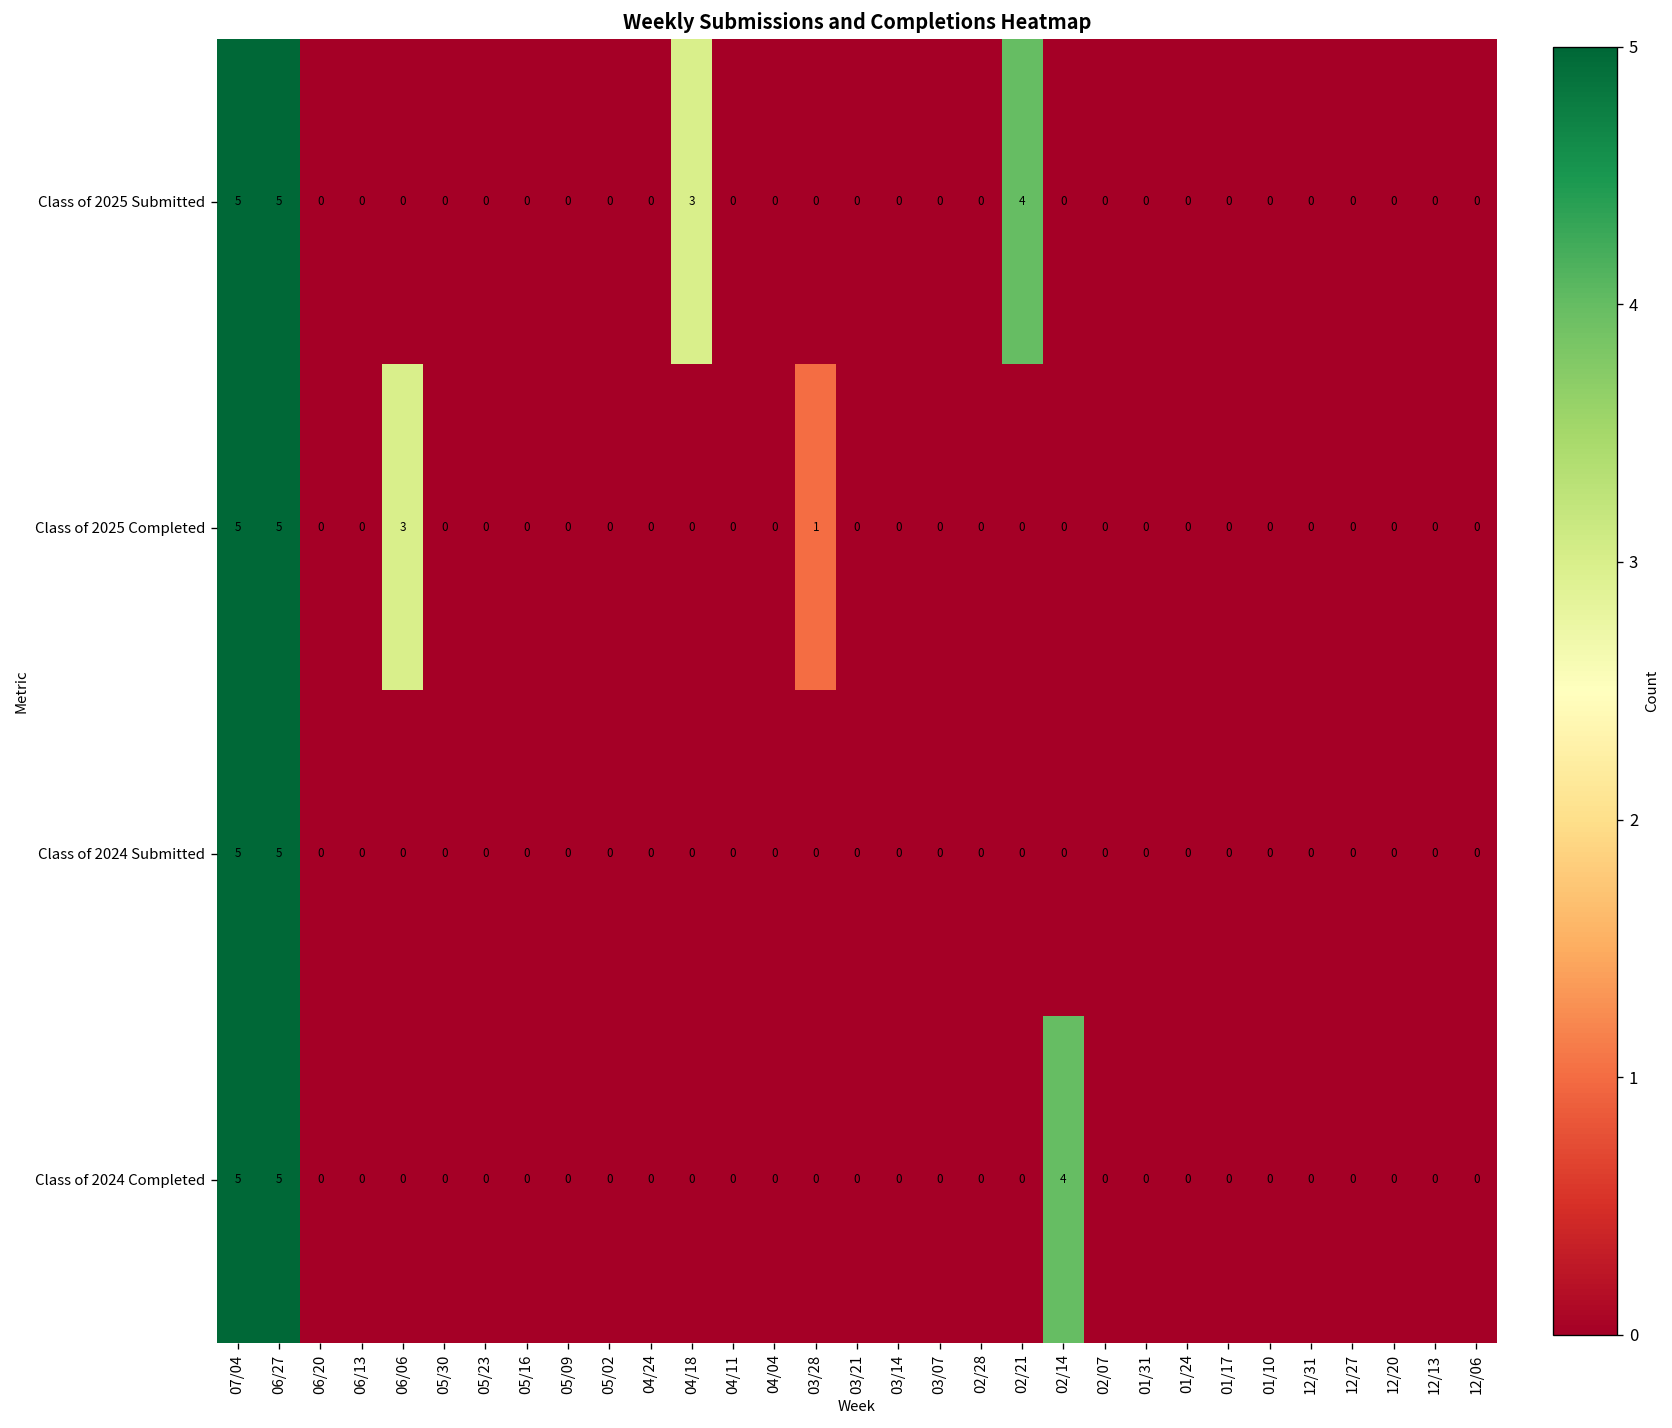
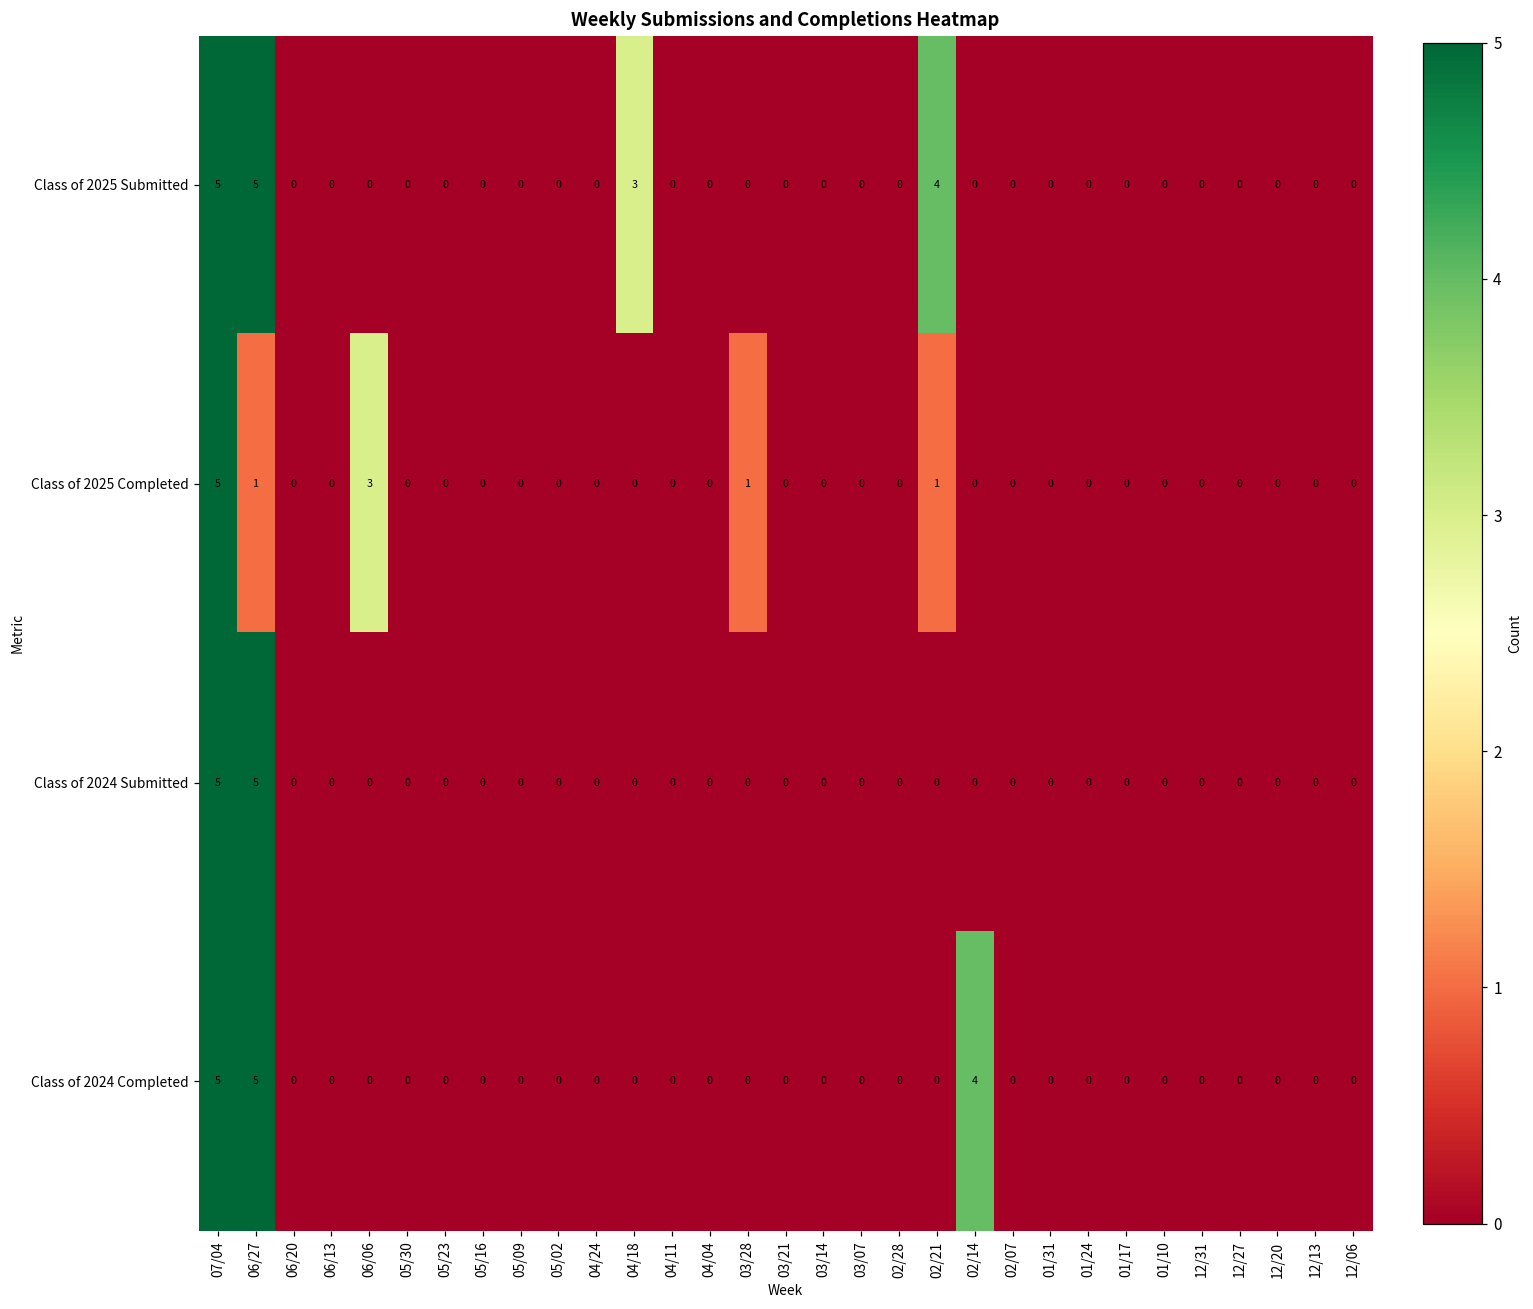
  {
    "Class of 2025 Submitted": {
      "07/04": 5,
      "06/27": 5,
      "06/20": 0,
      "06/13": 0,
      "06/06": 0,
      "05/30": 0,
      "05/23": 0,
      "05/16": 0,
      "05/09": 0,
      "05/02": 0,
      "04/24": 0,
      "04/18": 3,
      "04/11": 0,
      "04/04": 0,
      "03/28": 0,
      "03/21": 0,
      "03/14": 0,
      "03/07": 0,
      "02/28": 0,
      "02/21": 4,
      "02/14": 0,
      "02/07": 0,
      "01/31": 0,
      "01/24": 0,
      "01/17": 0,
      "01/10": 0,
      "12/31": 0,
      "12/27": 0,
      "12/20": 0,
      "12/13": 0,
      "12/06": 0
    },
    "Class of 2025 Completed": {
      "07/04": 5,
-     "06/27": 5,
+     "06/27": 1,
      "06/20": 0,
      "06/13": 0,
      "06/06": 3,
      "05/30": 0,
      "05/23": 0,
      "05/16": 0,
      "05/09": 0,
      "05/02": 0,
      "04/24": 0,
      "04/18": 0,
      "04/11": 0,
      "04/04": 0,
      "03/28": 1,
      "03/21": 0,
      "03/14": 0,
      "03/07": 0,
      "02/28": 0,
-     "02/21": 0,
+     "02/21": 1,
      "02/14": 0,
      "02/07": 0,
      "01/31": 0,
      "01/24": 0,
      "01/17": 0,
      "01/10": 0,
      "12/31": 0,
      "12/27": 0,
      "12/20": 0,
      "12/13": 0,
      "12/06": 0
    },
    "Class of 2024 Submitted": {
      "07/04": 5,
      "06/27": 5,
      "06/20": 0,
      "06/13": 0,
      "06/06": 0,
      "05/30": 0,
      "05/23": 0,
      "05/16": 0,
      "05/09": 0,
      "05/02": 0,
      "04/24": 0,
      "04/18": 0,
      "04/11": 0,
      "04/04": 0,
      "03/28": 0,
      "03/21": 0,
      "03/14": 0,
      "03/07": 0,
      "02/28": 0,
      "02/21": 0,
      "02/14": 0,
      "02/07": 0,
      "01/31": 0,
      "01/24": 0,
      "01/17": 0,
      "01/10": 0,
      "12/31": 0,
      "12/27": 0,
      "12/20": 0,
      "12/13": 0,
      "12/06": 0
    },
    "Class of 2024 Completed": {
      "07/04": 5,
      "06/27": 5,
      "06/20": 0,
      "06/13": 0,
      "06/06": 0,
      "05/30": 0,
      "05/23": 0,
      "05/16": 0,
      "05/09": 0,
      "05/02": 0,
      "04/24": 0,
      "04/18": 0,
      "04/11": 0,
      "04/04": 0,
      "03/28": 0,
      "03/21": 0,
      "03/14": 0,
      "03/07": 0,
      "02/28": 0,
      "02/21": 0,
      "02/14": 4,
      "02/07": 0,
      "01/31": 0,
      "01/24": 0,
      "01/17": 0,
      "01/10": 0,
      "12/31": 0,
      "12/27": 0,
      "12/20": 0,
      "12/13": 0,
      "12/06": 0
    }
  }
